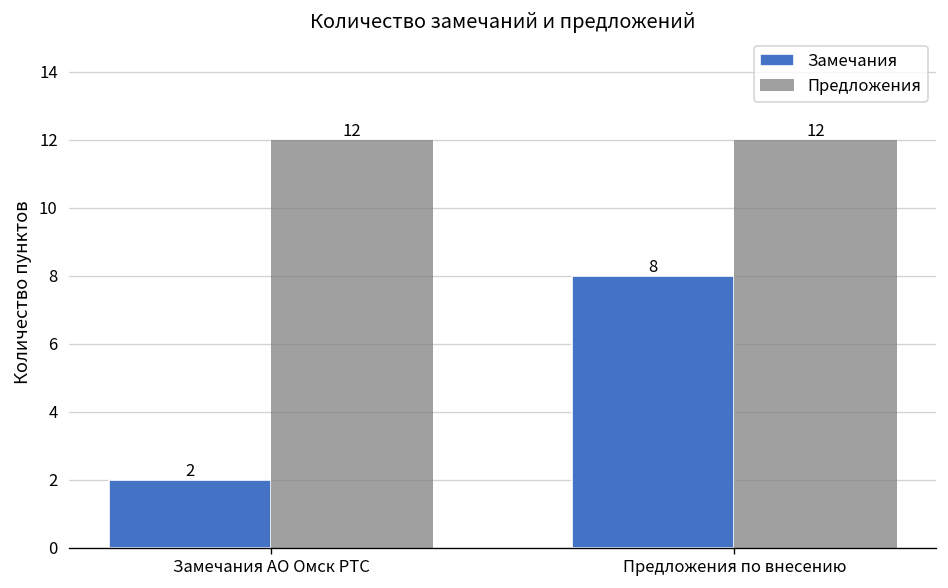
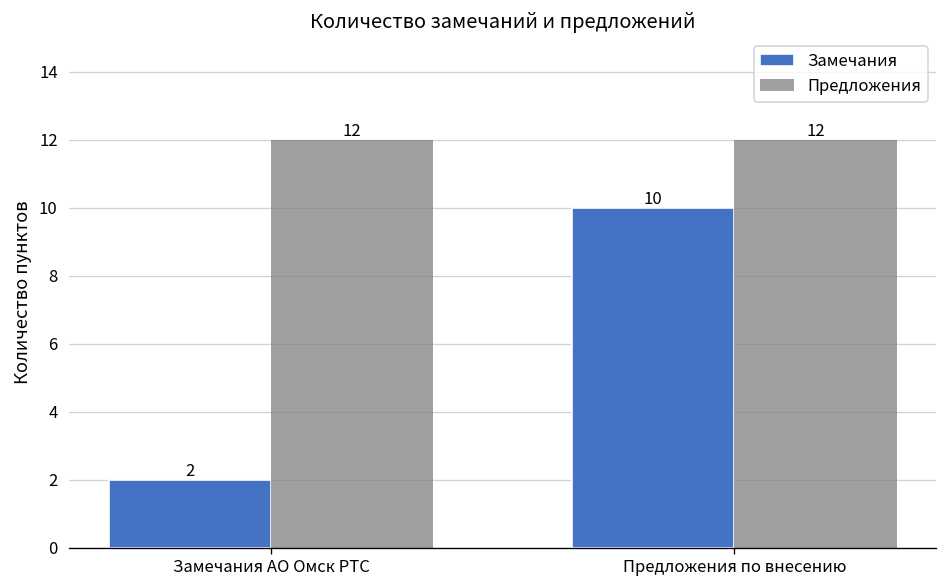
  {
    "Замечания": {
      "Замечания АО Омск РТС": 2,
-     "Предложения по внесению": 8
+     "Предложения по внесению": 10
    },
    "Предложения": {
      "Замечания АО Омск РТС": 12,
      "Предложения по внесению": 12
    }
  }
